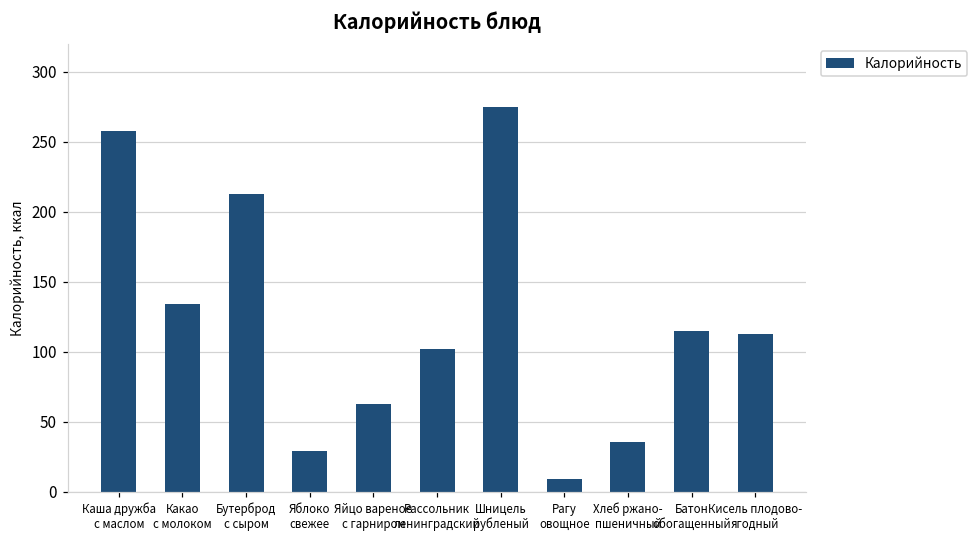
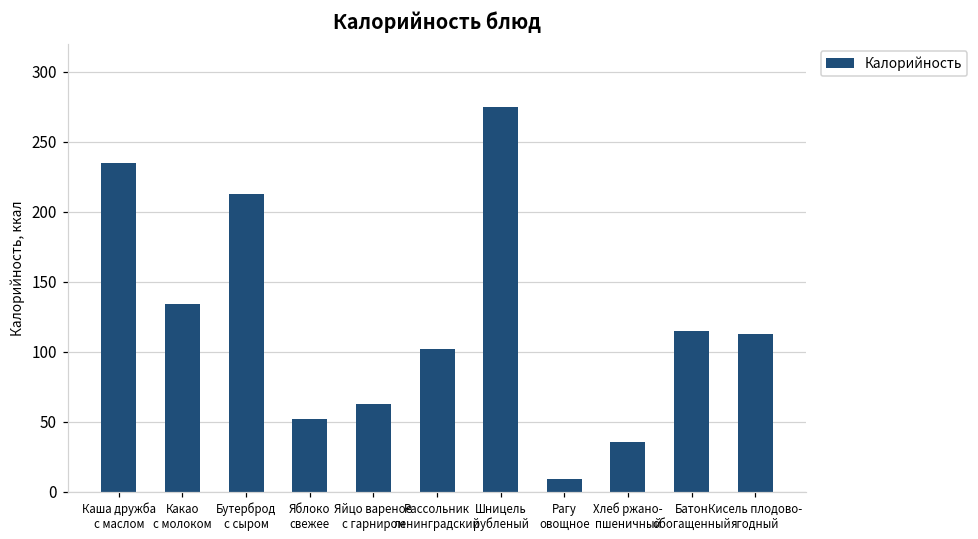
  {
-   "Каша дружба с маслом": 258,
+   "Каша дружба с маслом": 235,
    "Какао с молоком": 134,
    "Бутерброд с сыром": 213,
-   "Яблоко свежее": 29,
+   "Яблоко свежее": 52,
    "Шницель рубленый": 275,
    "Рагу овощное": 9
  }
